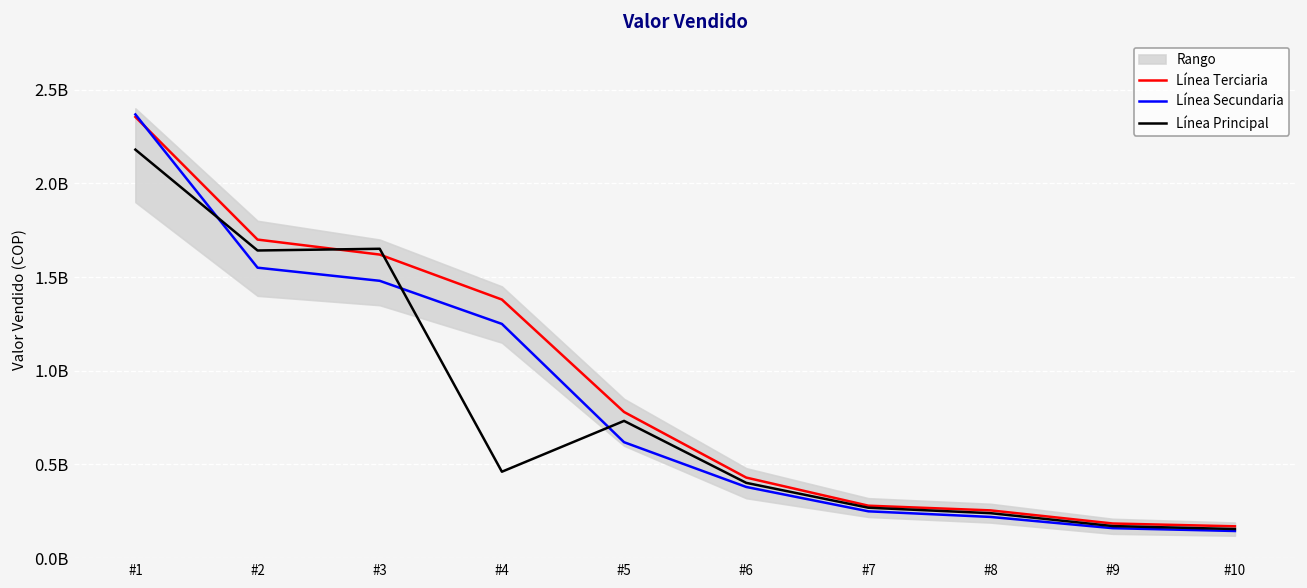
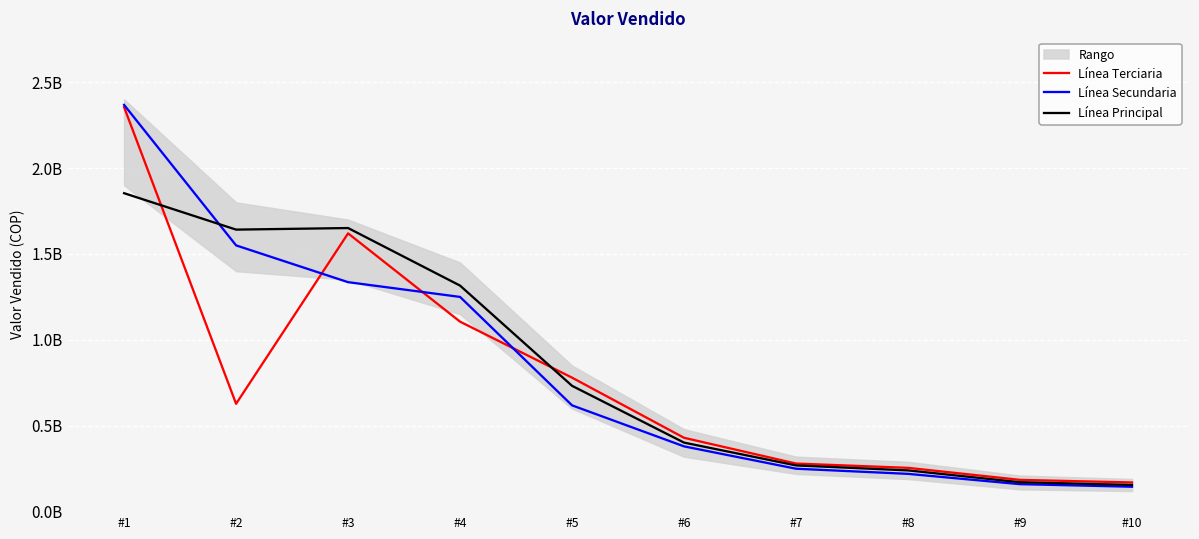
  {
    "Línea Terciaria": {
-     "#2": 1700000000,
+     "#2": 630000000,
      "#3": 1620000000,
-     "#4": 1380000000,
+     "#4": 1110000000,
      "#5": 780000000,
      "#6": 430000000
    },
    "Línea Secundaria": {
      "#2": 1550000000,
-     "#3": 1480000000,
+     "#3": 1340000000,
      "#4": 1250000000,
      "#5": 620000000,
      "#6": 380000000,
      "#7": 250000000,
      "#8": 220000000
    },
    "Línea Principal": {
-     "#1": 2180000000,
+     "#1": 1850000000,
      "#2": 1640000000,
      "#3": 1650000000,
-     "#4": 460000000,
+     "#4": 1320000000,
      "#5": 730000000,
      "#6": 400000000
    }
  }
